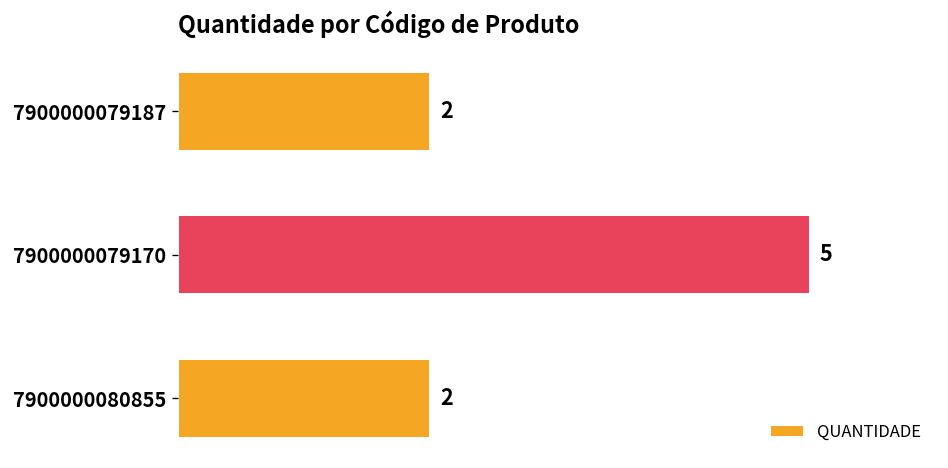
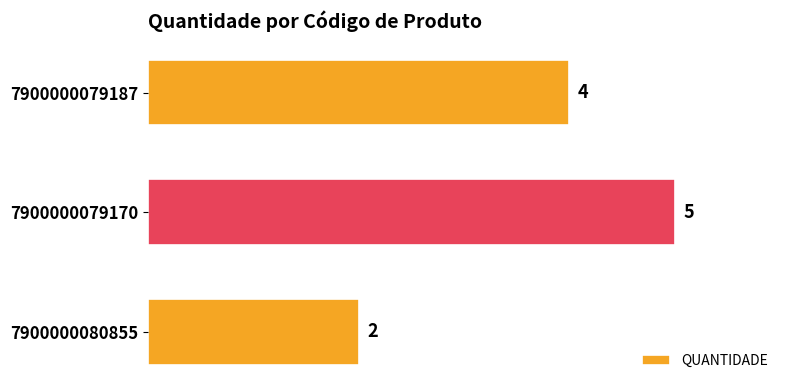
  {
-   "7900000079187": 2,
+   "7900000079187": 4,
    "7900000079170": 5,
    "7900000080855": 2
  }
